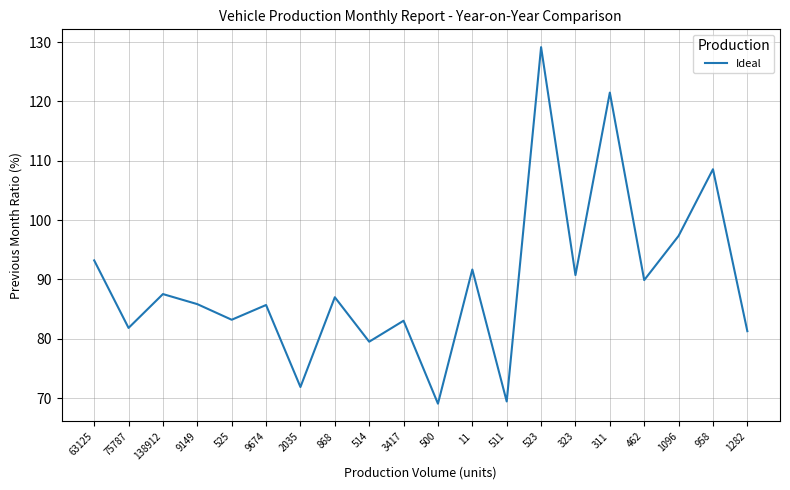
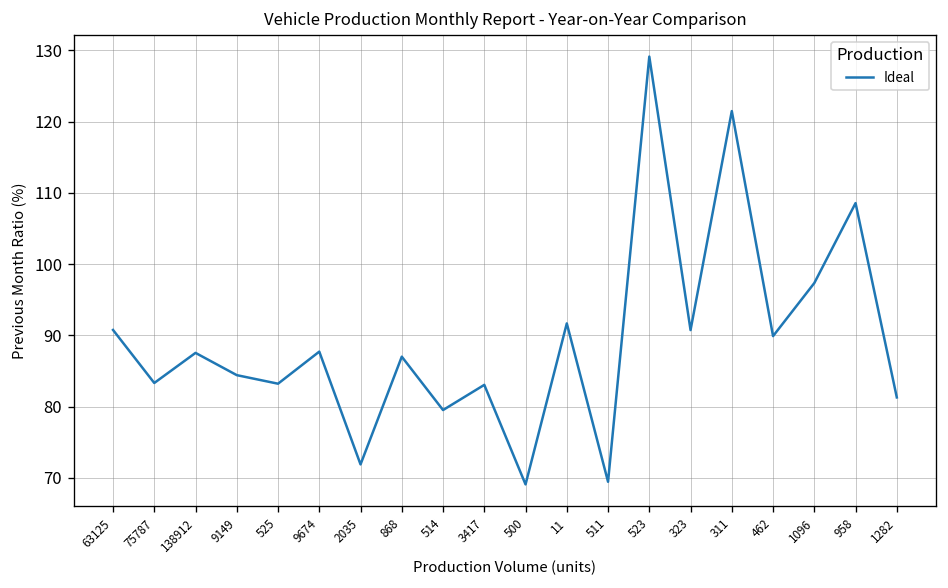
  {
-   "63125": 93,
-   "75787": 82,
+   "63125": 91,
+   "75787": 83,
    "138912": 88,
-   "9149": 86,
+   "9149": 84,
    "525": 83,
-   "9674": 86,
+   "9674": 88,
    "2035": 72,
    "868": 87,
    "514": 80,
    "3417": 83,
    "500": 69,
    "11": 92,
    "511": 69,
    "523": 129,
    "323": 91,
    "311": 121,
    "462": 90,
    "1096": 97,
    "958": 109,
    "1282": 81
  }
